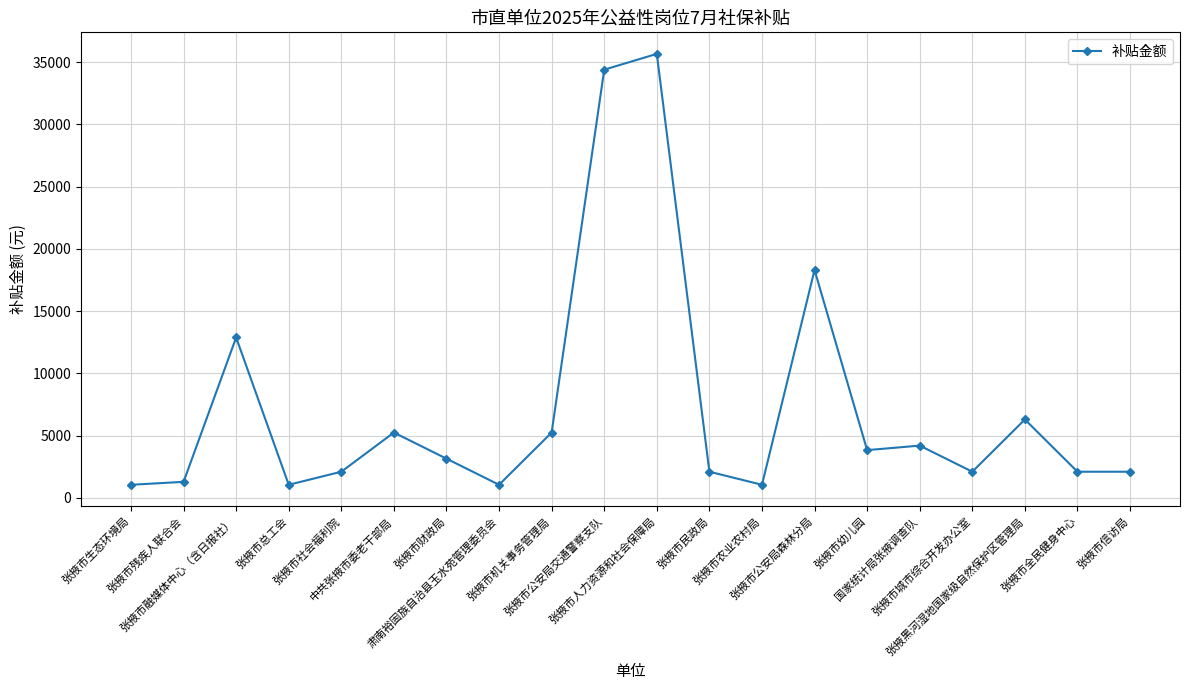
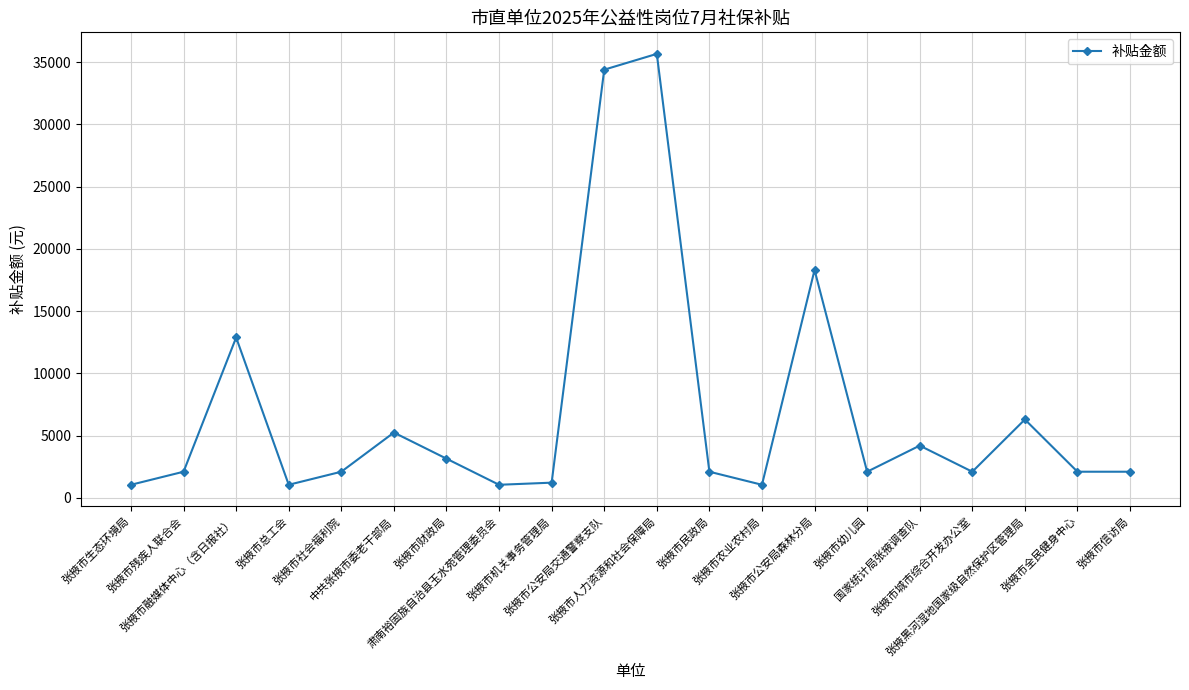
  {
    "张掖市生态环境局": 1000,
-   "张掖市残疾人联合会": 1300,
+   "张掖市残疾人联合会": 2100,
    "张掖市融媒体中心（含日报社）": 12900,
    "张掖市总工会": 1000,
    "张掖市社会福利院": 2100,
    "中共张掖市委老干部局": 5200,
    "张掖市财政局": 3100,
    "肃南裕固族自治县玉水苑管理委员会": 1000,
-   "张掖市机关事务管理局": 5200,
+   "张掖市机关事务管理局": 1200,
    "张掖市公安局交通警察支队": 34400,
    "张掖市人力资源和社会保障局": 35700,
    "张掖市民政局": 2100,
    "张掖市农业农村局": 1000,
    "张掖市公安局森林分局": 18300,
-   "张掖市幼儿园": 3800,
+   "张掖市幼儿园": 2100,
    "国家统计局张掖调查队": 4200,
    "张掖市城市综合开发办公室": 2100,
    "张掖黑河湿地国家级自然保护区管理局": 6300,
    "张掖市全民健身中心": 2100,
    "张掖市信访局": 2100
  }
